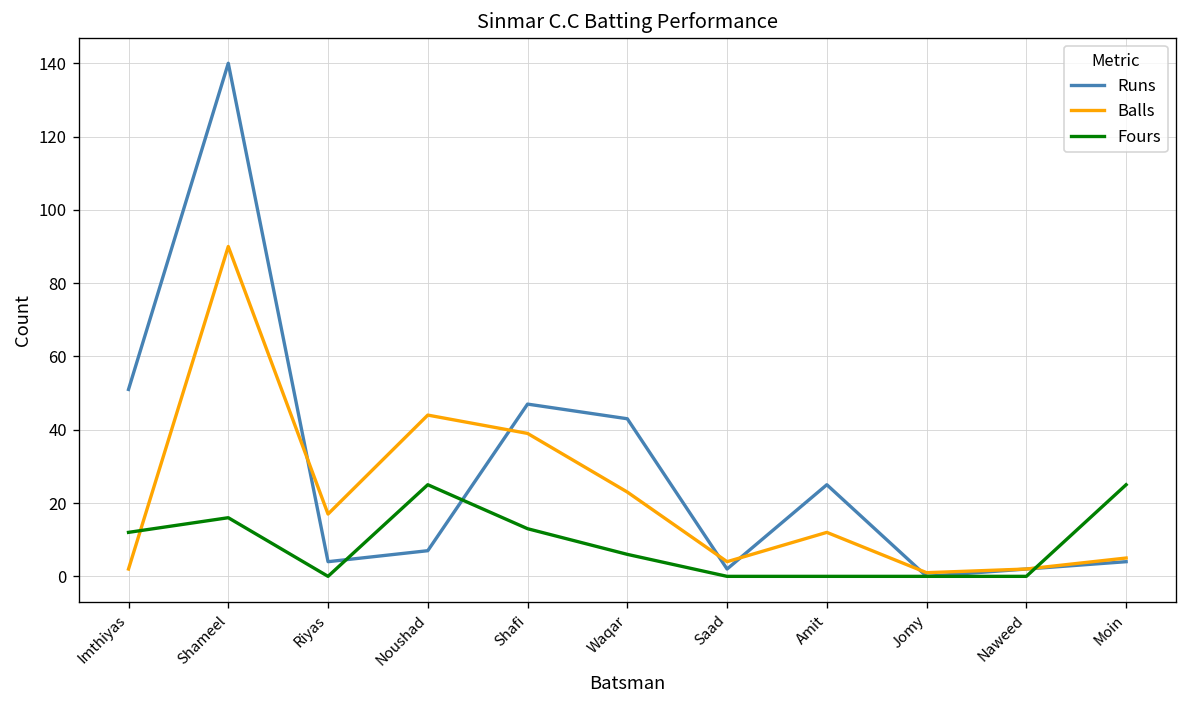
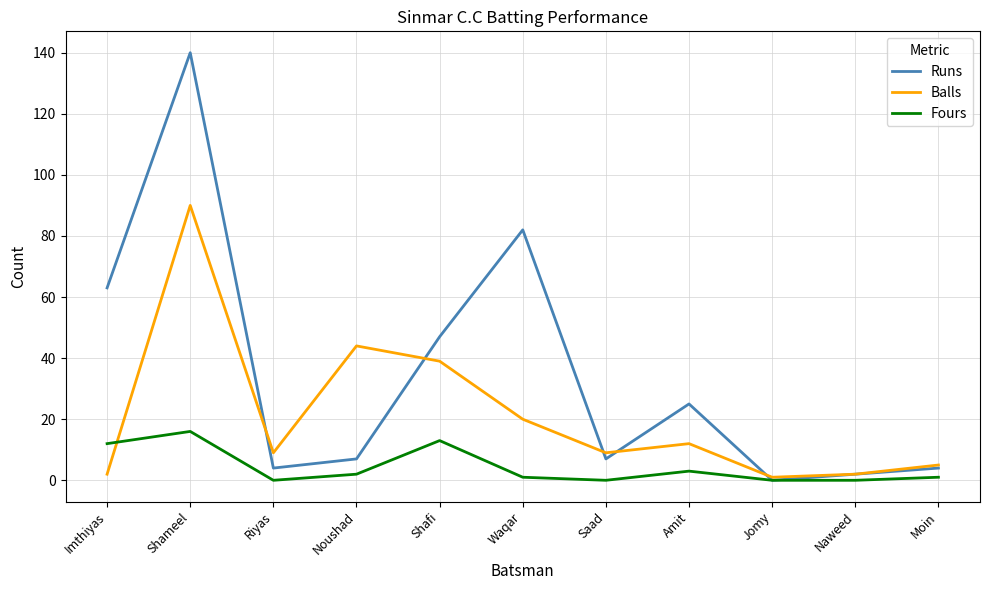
  {
    "Runs": {
-     "Imthiyas": 51,
+     "Imthiyas": 63,
      "Shameel": 140,
      "Riyas": 4,
      "Noushad": 7,
      "Shafi": 47,
-     "Waqar": 43,
-     "Saad": 2,
+     "Waqar": 82,
+     "Saad": 7,
      "Amit": 25,
      "Moin": 4
    },
    "Balls": {
      "Imthiyas": 2,
      "Shameel": 90,
-     "Riyas": 17,
+     "Riyas": 9,
      "Noushad": 44,
      "Shafi": 39,
-     "Waqar": 23,
-     "Saad": 4,
+     "Waqar": 20,
+     "Saad": 9,
      "Amit": 12,
      "Jomy": 1,
      "Moin": 5
    },
    "Fours": {
      "Imthiyas": 12,
      "Shameel": 16,
      "Riyas": 0,
-     "Noushad": 25,
+     "Noushad": 2,
      "Shafi": 13,
-     "Waqar": 6,
+     "Waqar": 1,
      "Saad": 0,
-     "Amit": 0,
+     "Amit": 3,
      "Naweed": 0,
-     "Moin": 25
+     "Moin": 1
    }
  }
